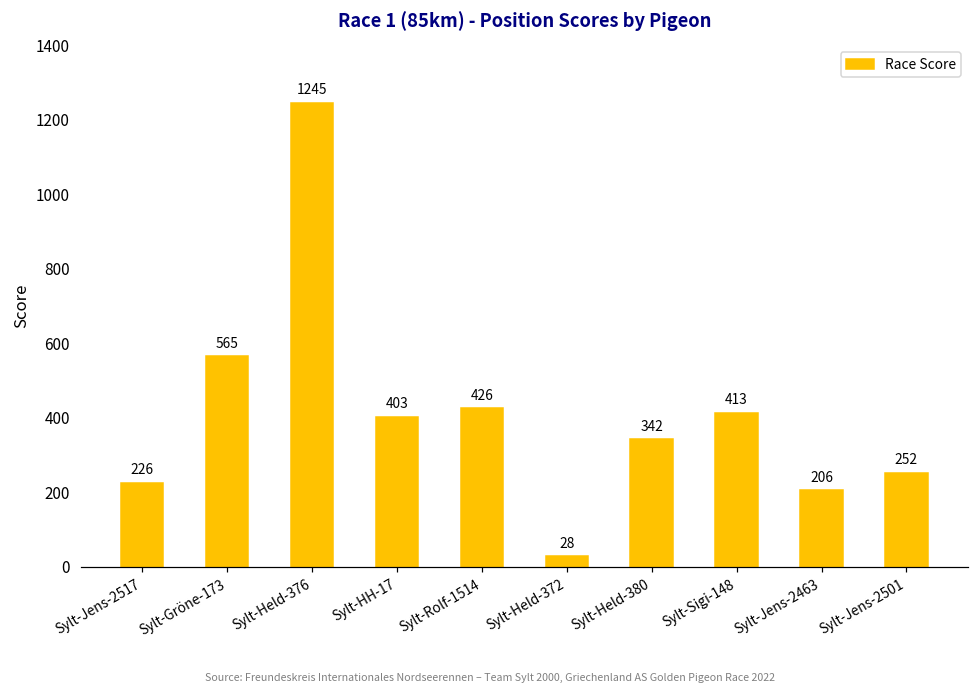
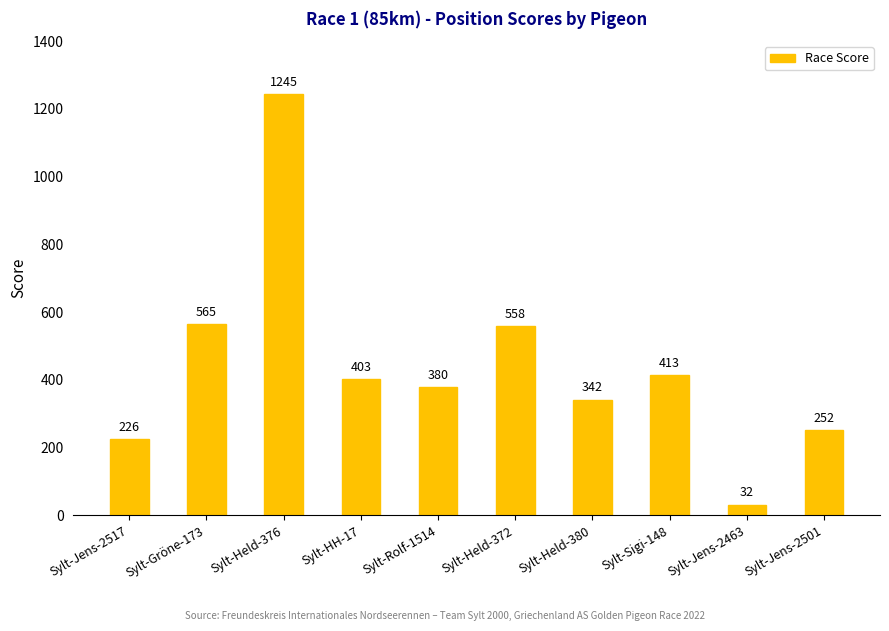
  {
    "Sylt-Jens-2517": 226,
    "Sylt-Gröne-173": 565,
    "Sylt-Held-376": 1245,
    "Sylt-HH-17": 403,
-   "Sylt-Rolf-1514": 426,
-   "Sylt-Held-372": 28,
+   "Sylt-Rolf-1514": 380,
+   "Sylt-Held-372": 558,
    "Sylt-Held-380": 342,
    "Sylt-Sigi-148": 413,
-   "Sylt-Jens-2463": 206,
+   "Sylt-Jens-2463": 32,
    "Sylt-Jens-2501": 252
  }
